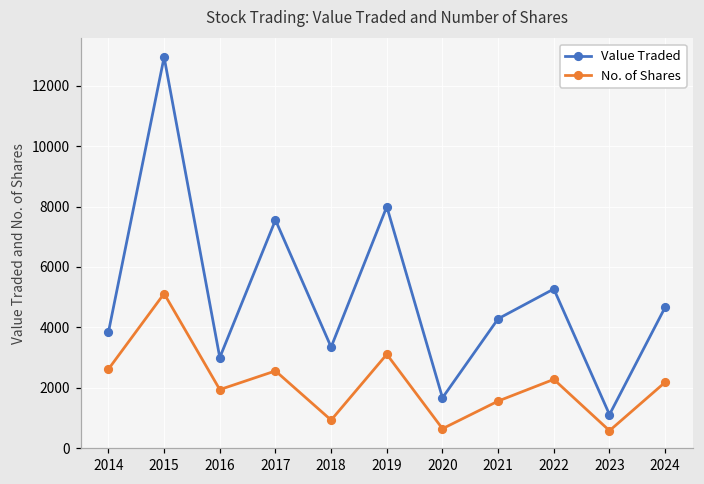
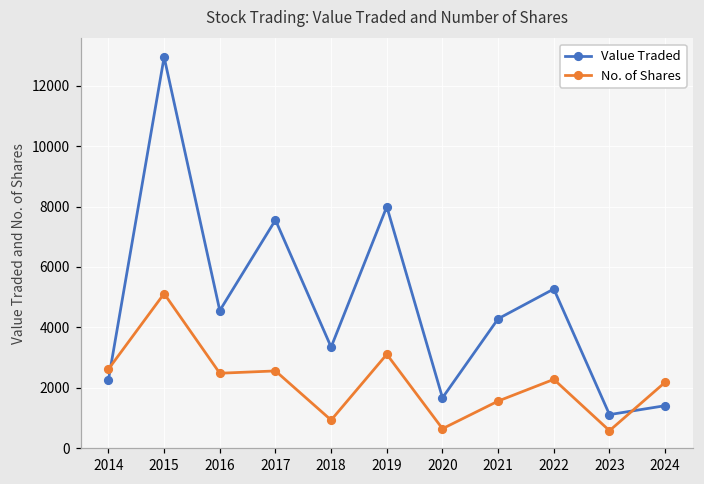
  {
    "Value Traded": {
-     "2014": 3800,
+     "2014": 2300,
      "2015": 13000,
-     "2016": 3000,
+     "2016": 4600,
      "2017": 7600,
      "2018": 3300,
      "2019": 8000,
      "2020": 1700,
      "2021": 4300,
      "2022": 5300,
      "2023": 1100,
-     "2024": 4700
+     "2024": 1400
    },
    "No. of Shares": {
      "2014": 2600,
      "2015": 5100,
-     "2016": 1900,
+     "2016": 2500,
      "2017": 2600,
      "2018": 900,
      "2019": 3100,
      "2020": 600,
      "2021": 1600,
      "2022": 2300,
      "2023": 600,
      "2024": 2200
    }
  }
